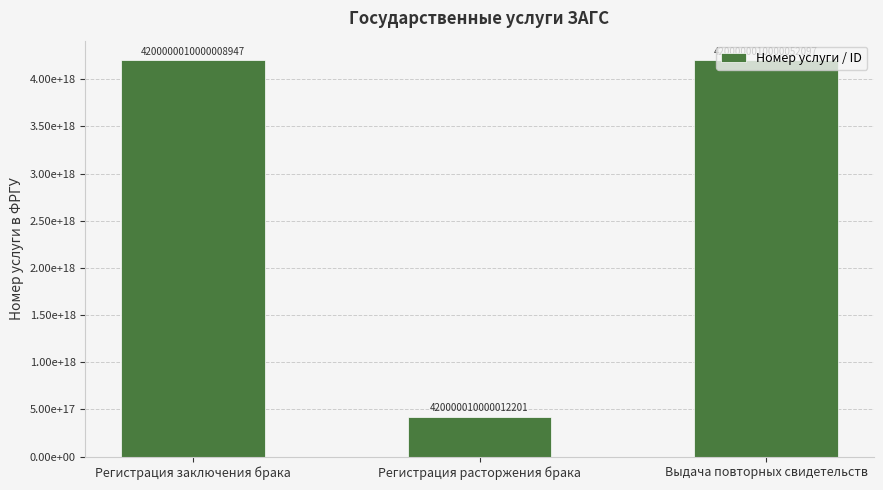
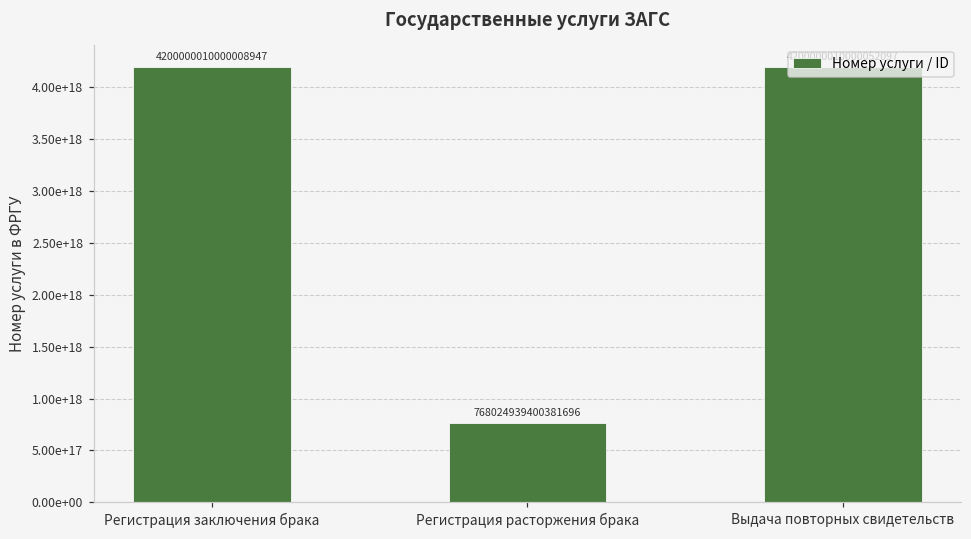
  {
    "Регистрация заключения брака": 4200000010000008947,
-   "Регистрация расторжения брака": 420000010000012201
+   "Регистрация расторжения брака": 768024939400381696
  }
